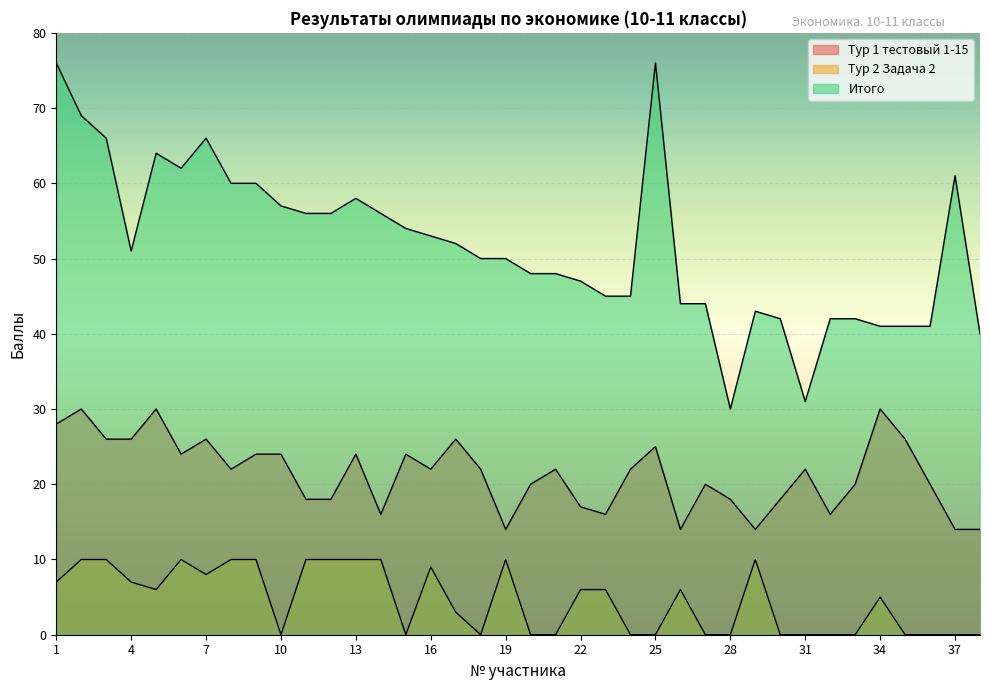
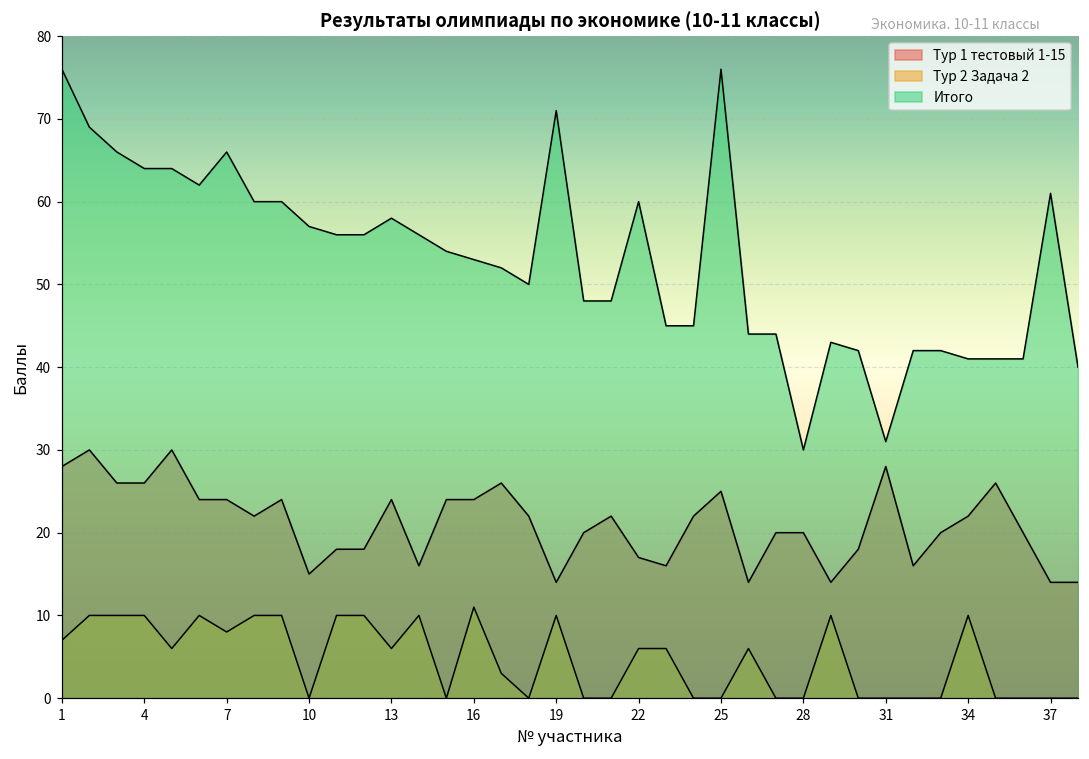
  {
    "Тур 1 тестовый 1-15": {
      "1": 28,
      "4": 26,
-     "7": 26,
-     "10": 24,
+     "7": 24,
+     "10": 15,
      "13": 24,
-     "16": 22,
+     "16": 24,
      "19": 14,
      "22": 17,
      "25": 25,
-     "28": 18,
-     "31": 22,
-     "34": 30,
+     "28": 20,
+     "31": 28,
+     "34": 22,
      "37": 14
    },
    "Тур 2 Задача 2": {
      "1": 7,
-     "4": 7,
+     "4": 10,
      "7": 8,
      "10": 0,
-     "13": 10,
-     "16": 9,
+     "13": 6,
+     "16": 11,
      "19": 10,
      "22": 6,
      "25": 0,
      "28": 0,
      "31": 0,
-     "34": 5,
+     "34": 10,
      "37": 0
    },
    "Итого": {
      "1": 76,
-     "4": 51,
+     "4": 64,
      "7": 66,
      "10": 57,
      "13": 58,
      "16": 53,
-     "19": 50,
-     "22": 47,
+     "19": 71,
+     "22": 60,
      "25": 76,
      "28": 30,
      "31": 31,
      "34": 41,
      "37": 61
    }
  }
